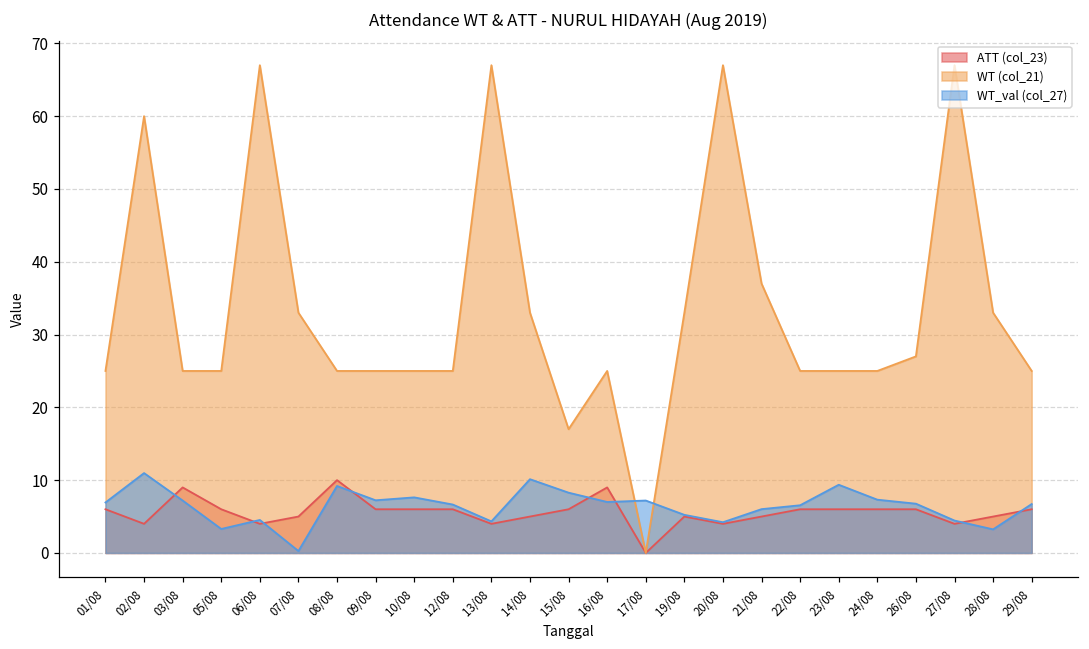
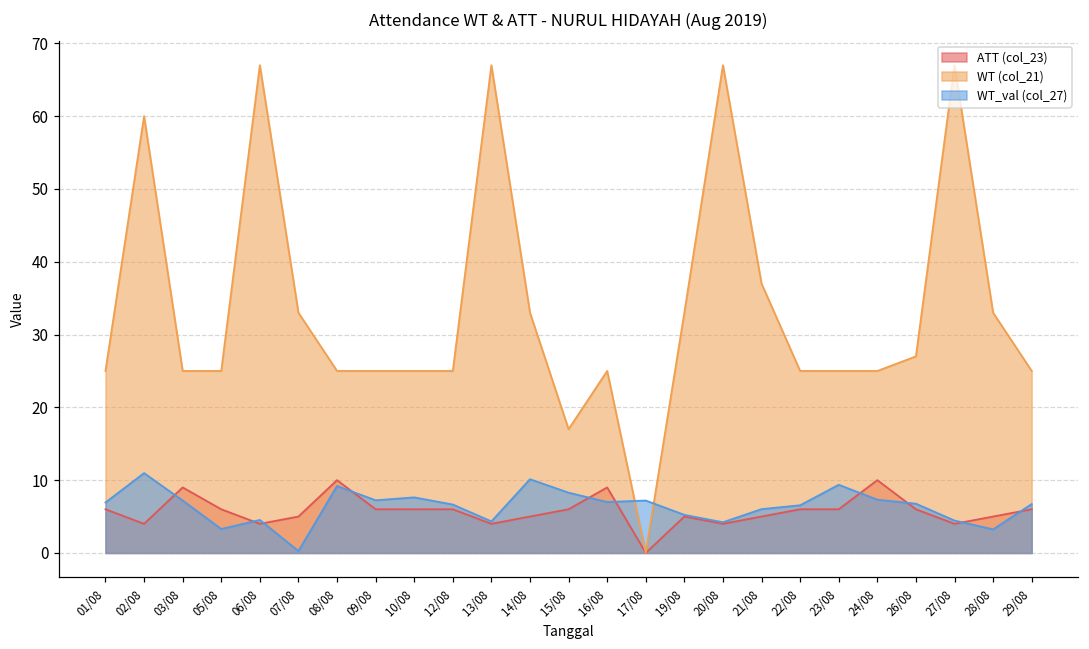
  {
    "ATT (col_23)": {
      "01/08": 6,
      "02/08": 4,
      "03/08": 9,
      "05/08": 6,
      "06/08": 4,
      "07/08": 5,
      "08/08": 10,
      "09/08": 6,
      "10/08": 6,
      "12/08": 6,
      "14/08": 5,
      "15/08": 6,
      "16/08": 9,
      "21/08": 5,
      "22/08": 6,
      "23/08": 6,
-     "24/08": 6,
+     "24/08": 10,
      "26/08": 6,
      "27/08": 4,
      "28/08": 5,
      "29/08": 6
    },
    "WT (col_21)": {
      "01/08": 25,
      "02/08": 60,
      "03/08": 25,
      "05/08": 25,
      "06/08": 67,
      "07/08": 33,
      "08/08": 25,
      "09/08": 25,
      "10/08": 25,
      "12/08": 25,
      "13/08": 67,
      "14/08": 33,
      "15/08": 17,
      "16/08": 25,
      "19/08": 33,
      "20/08": 67,
      "21/08": 37,
      "22/08": 25,
      "23/08": 25,
      "24/08": 25,
      "26/08": 27,
      "28/08": 33,
      "29/08": 25
    },
    "WT_val (col_27)": {
      "01/08": 7,
      "02/08": 11,
      "03/08": 7,
      "05/08": 3,
      "06/08": 5,
      "07/08": 0,
      "08/08": 9,
      "09/08": 7,
      "10/08": 8,
      "12/08": 7,
      "14/08": 10,
      "15/08": 8,
      "16/08": 7,
      "17/08": 7,
      "21/08": 6,
      "22/08": 7,
      "23/08": 9,
      "24/08": 7,
      "26/08": 7,
      "27/08": 4,
      "28/08": 3,
      "29/08": 7
    }
  }
